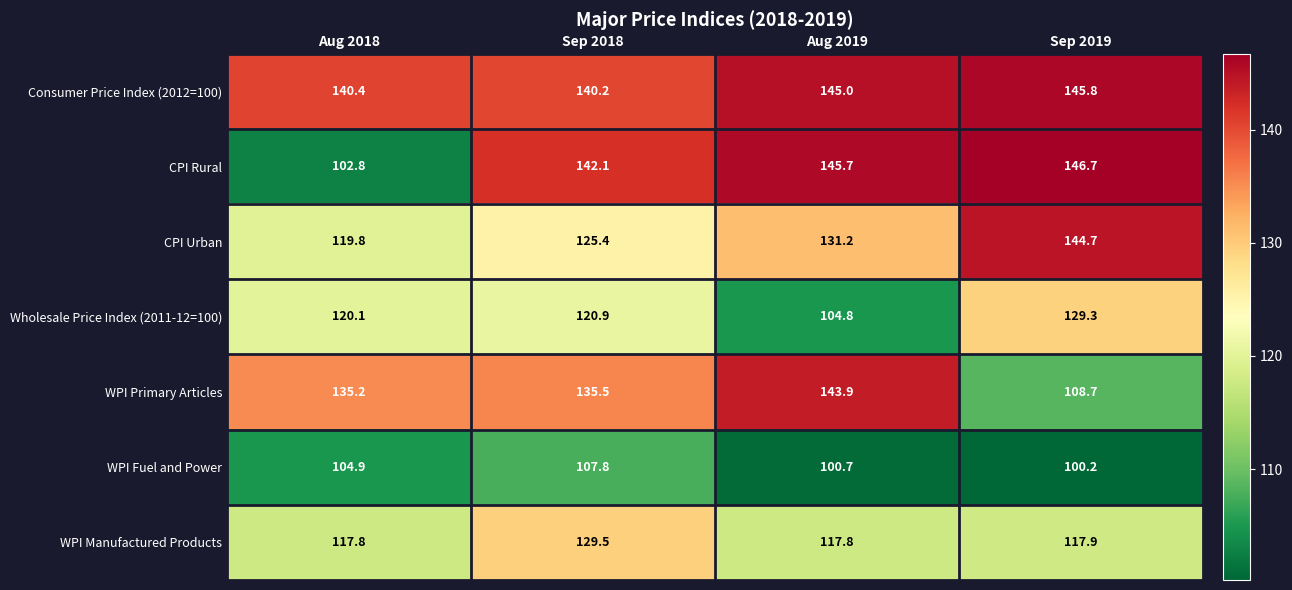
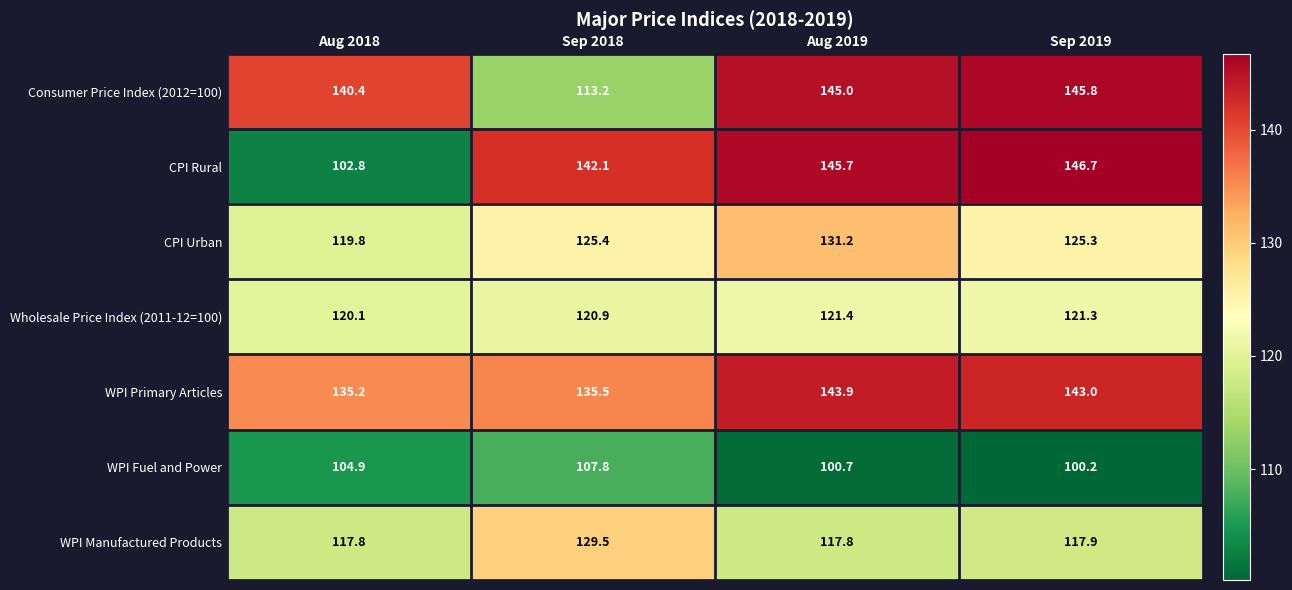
  {
    "Consumer Price Index (2012=100)": {
      "Aug 2018": 140.4,
-     "Sep 2018": 140.2,
+     "Sep 2018": 113.2,
      "Aug 2019": 145.0,
      "Sep 2019": 145.8
    },
    "CPI Rural": {
      "Aug 2018": 102.8,
      "Sep 2018": 142.1,
      "Aug 2019": 145.7,
      "Sep 2019": 146.7
    },
    "CPI Urban": {
      "Aug 2018": 119.8,
      "Sep 2018": 125.4,
      "Aug 2019": 131.2,
-     "Sep 2019": 144.7
+     "Sep 2019": 125.3
    },
    "Wholesale Price Index (2011-12=100)": {
      "Aug 2018": 120.1,
      "Sep 2018": 120.9,
-     "Aug 2019": 104.8,
-     "Sep 2019": 129.3
+     "Aug 2019": 121.4,
+     "Sep 2019": 121.3
    },
    "WPI Primary Articles": {
      "Aug 2018": 135.2,
      "Sep 2018": 135.5,
      "Aug 2019": 143.9,
-     "Sep 2019": 108.7
+     "Sep 2019": 143.0
    },
    "WPI Fuel and Power": {
      "Aug 2018": 104.9,
      "Sep 2018": 107.8,
      "Aug 2019": 100.7,
      "Sep 2019": 100.2
    },
    "WPI Manufactured Products": {
      "Aug 2018": 117.8,
      "Sep 2018": 129.5,
      "Aug 2019": 117.8,
      "Sep 2019": 117.9
    }
  }
